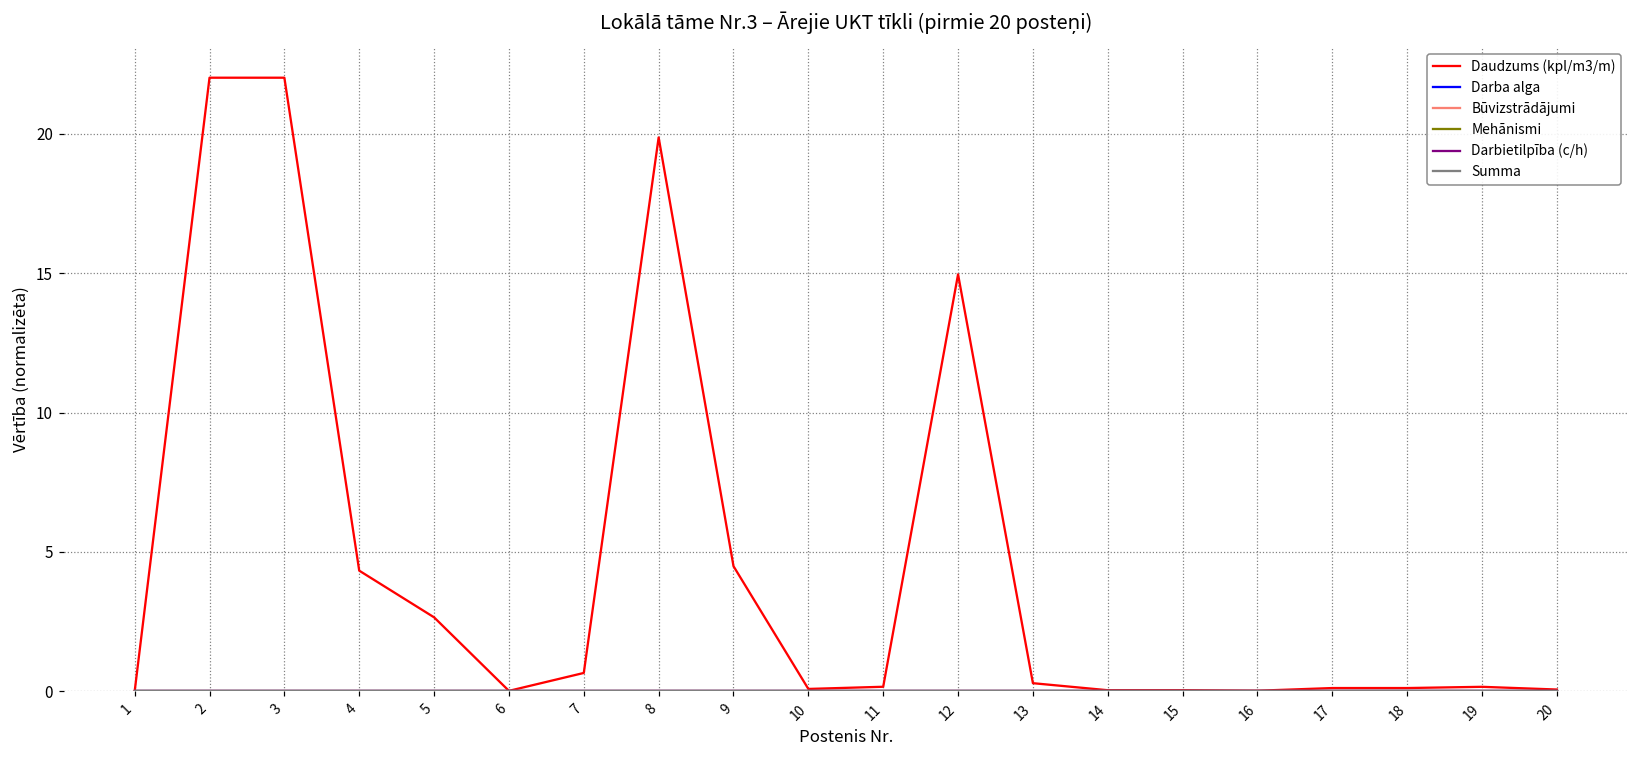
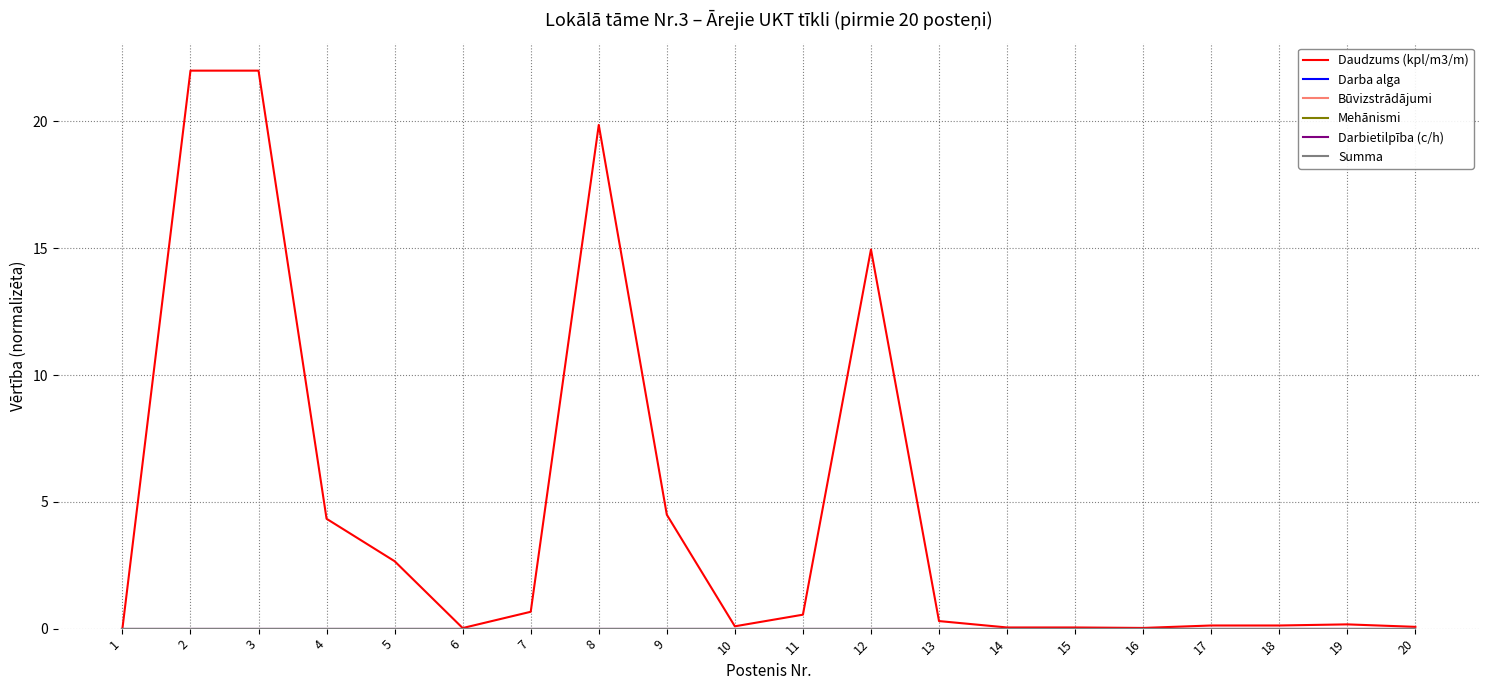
  {
    "Daudzums (kpl/m3/m)": {
      "2": 22.0,
      "3": 22.0,
      "4": 4.3,
      "5": 2.7,
      "7": 0.7,
      "8": 19.9,
      "9": 4.5,
-     "11": 0.2,
+     "11": 0.6,
      "12": 15.0,
      "13": 0.3,
      "17": 0.1,
      "18": 0.1,
      "19": 0.2
    },
    "Summa": {
      "2": 0.0,
      "3": 0.0,
      "4": 0.0,
      "5": 0.0,
      "7": 0.0,
      "8": 0.0,
      "9": 0.0,
      "11": 0.0,
      "12": 0.0,
      "13": 0.0,
      "17": 0.0,
      "18": 0.0,
      "19": 0.0
    }
  }
